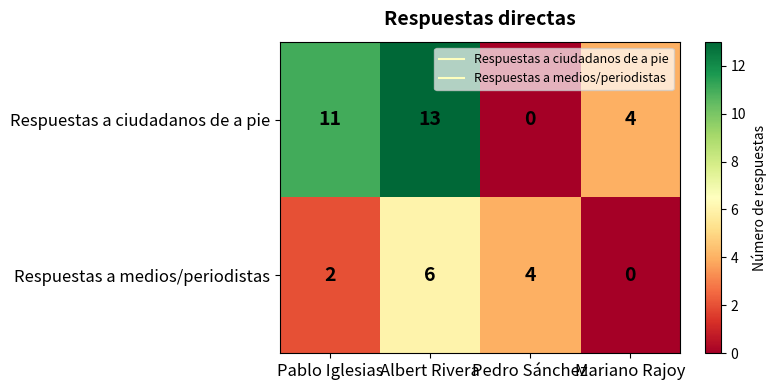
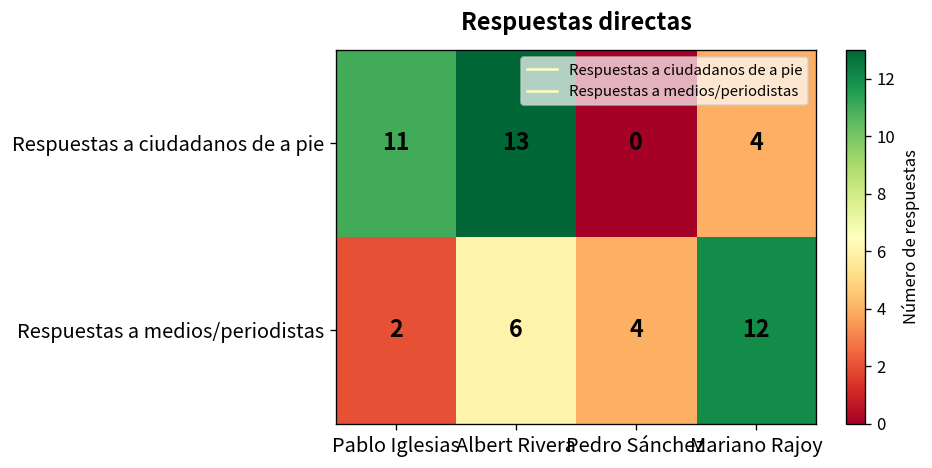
  {
    "Respuestas a ciudadanos de a pie": {
      "Pablo Iglesias": 11,
      "Albert Rivera": 13,
      "Pedro Sánchez": 0,
      "Mariano Rajoy": 4
    },
    "Respuestas a medios/periodistas": {
      "Pablo Iglesias": 2,
      "Albert Rivera": 6,
      "Pedro Sánchez": 4,
-     "Mariano Rajoy": 0
+     "Mariano Rajoy": 12
    }
  }
